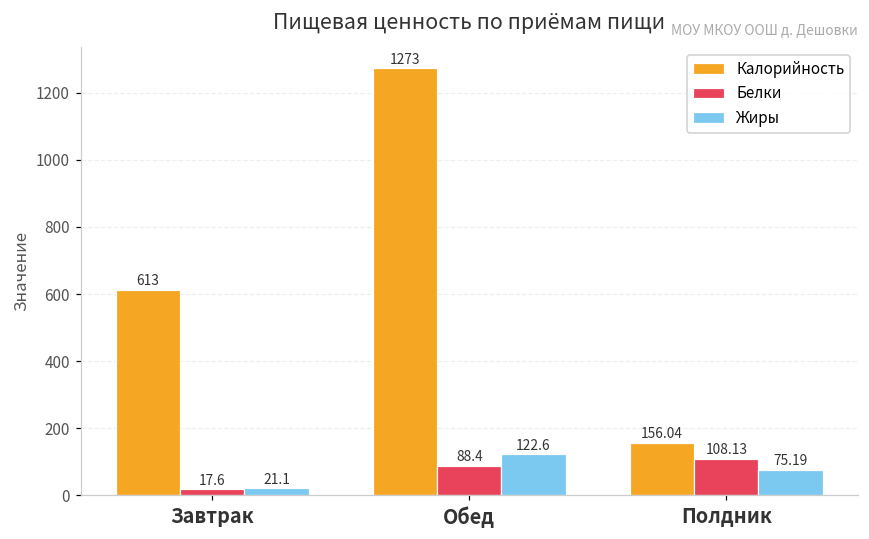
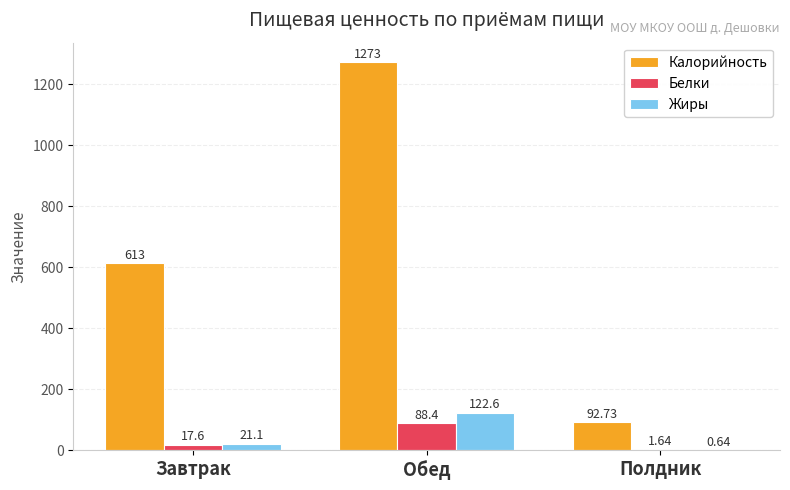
  {
    "Калорийность": {
      "Завтрак": 613,
      "Обед": 1273,
-     "Полдник": 156.04
+     "Полдник": 92.73
    },
    "Белки": {
      "Завтрак": 17.6,
      "Обед": 88.4,
-     "Полдник": 108.13
+     "Полдник": 1.64
    },
    "Жиры": {
      "Завтрак": 21.1,
      "Обед": 122.6,
-     "Полдник": 75.19
+     "Полдник": 0.64
    }
  }
